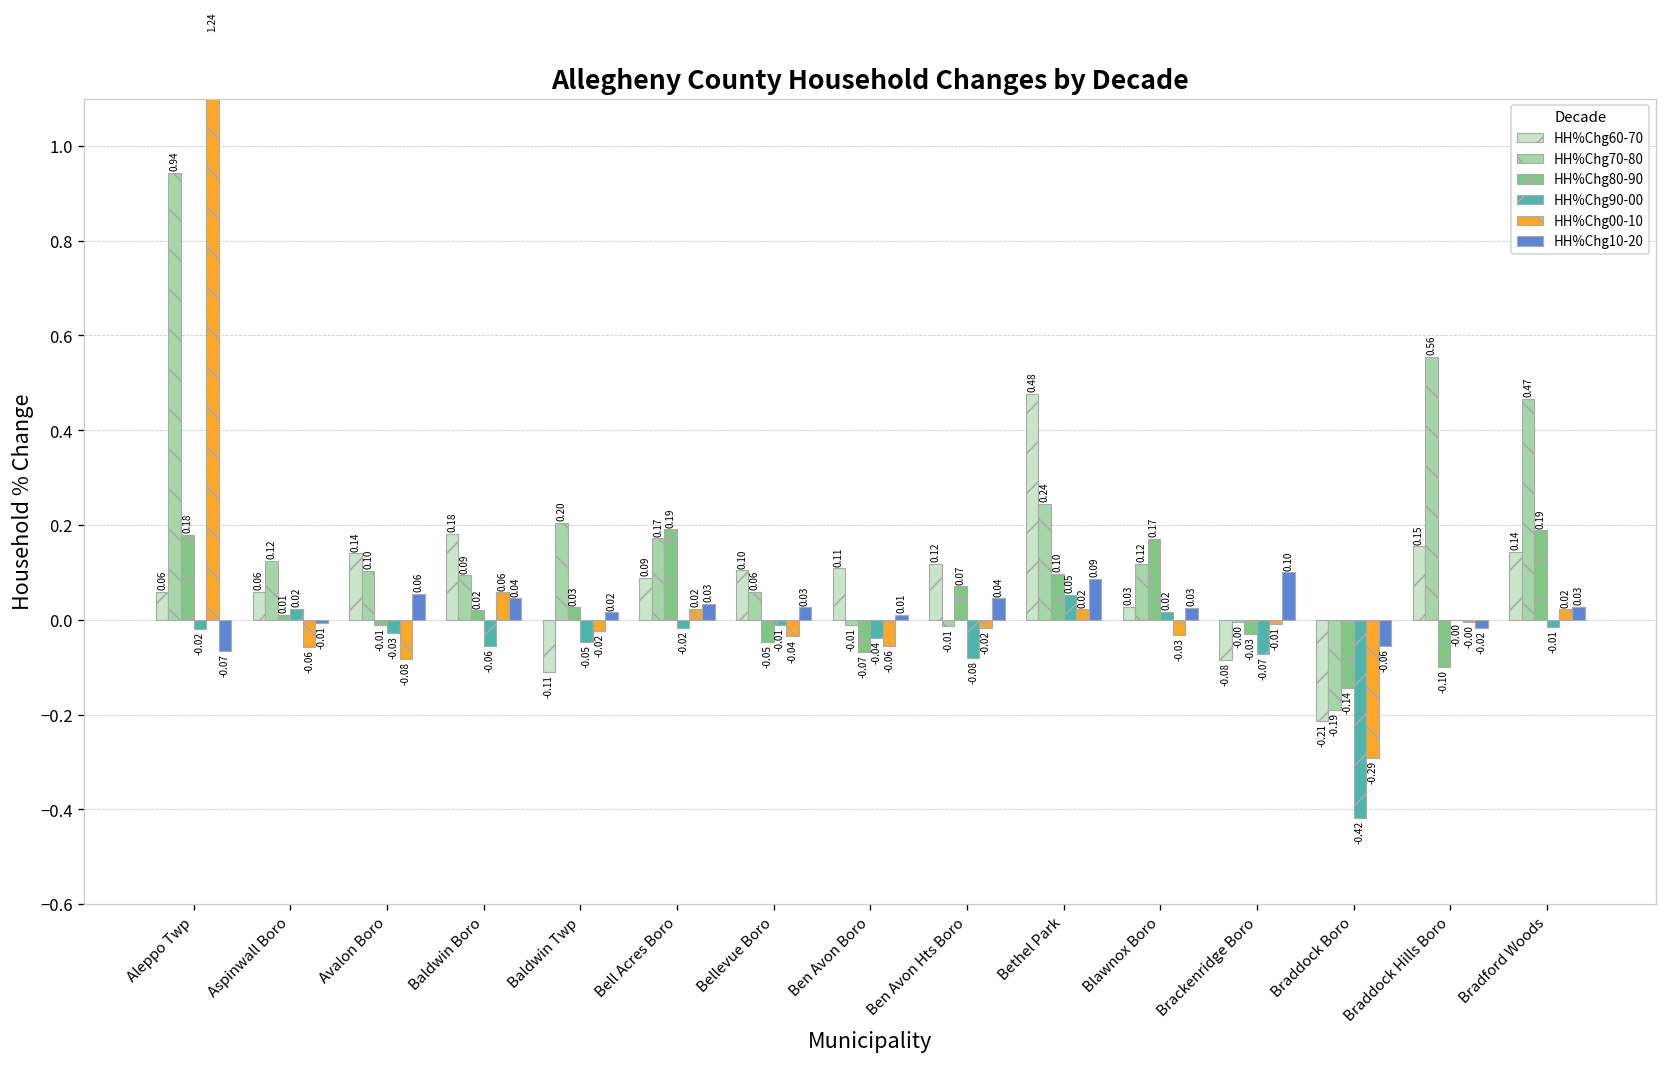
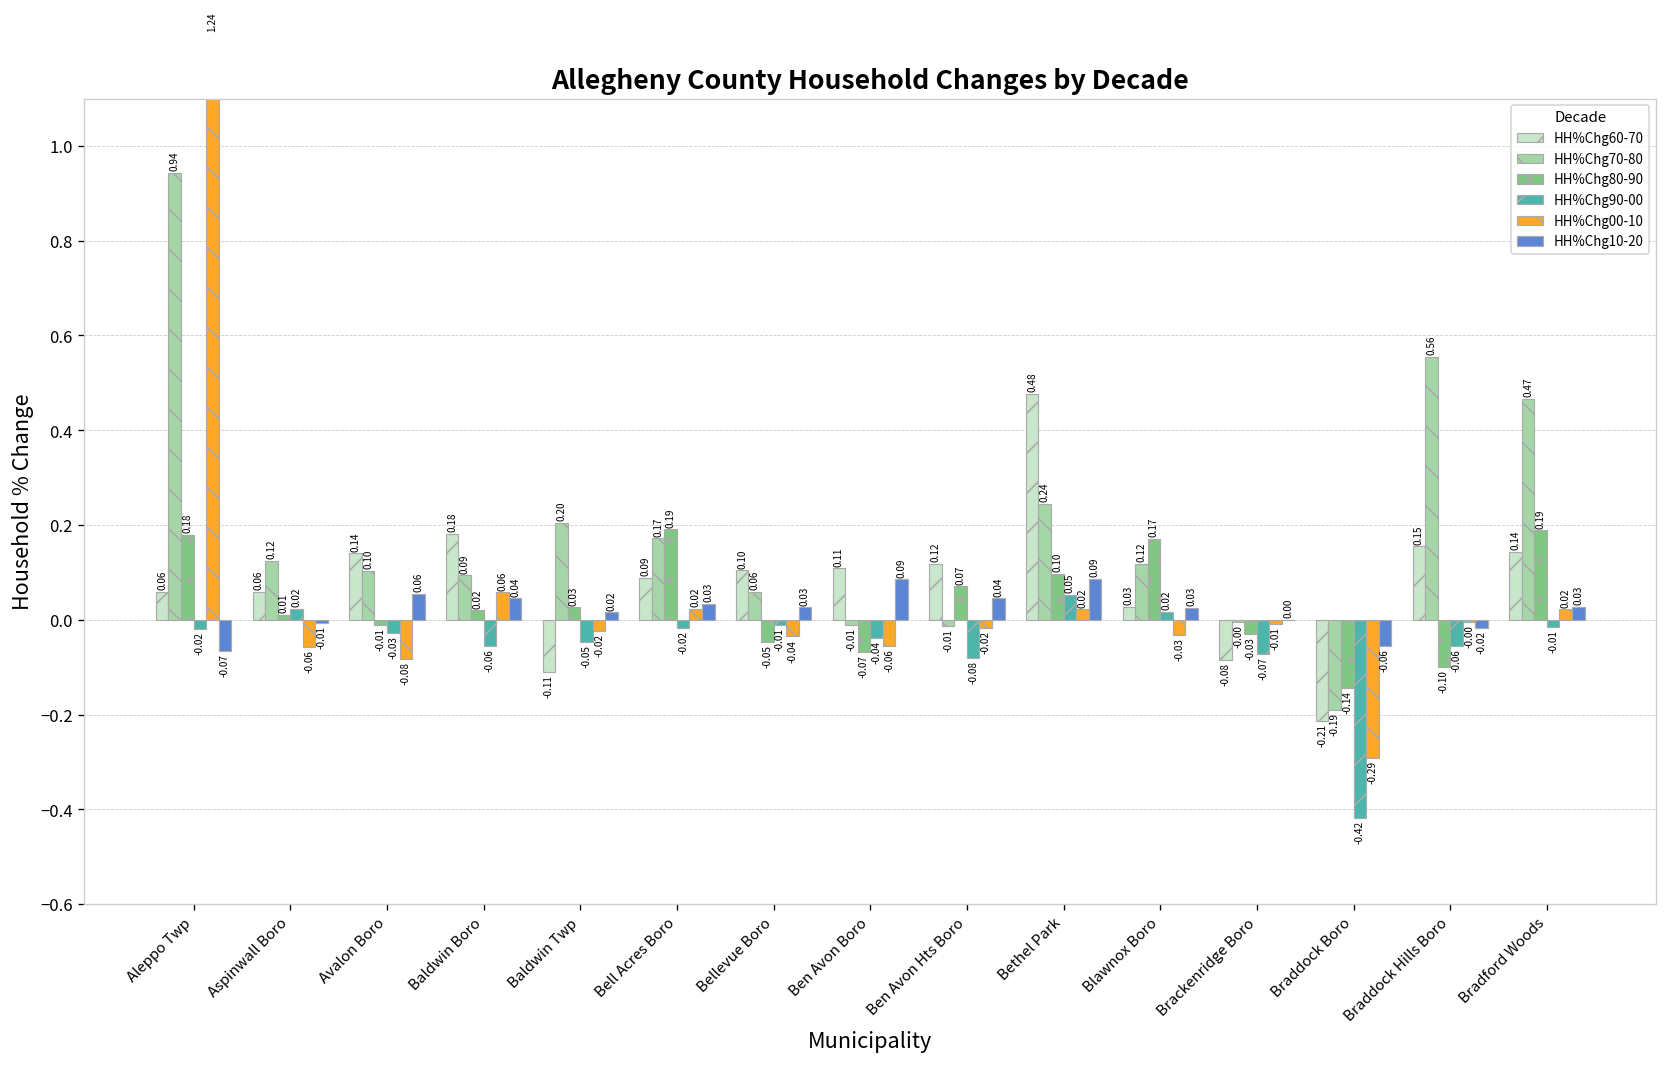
  {
    "HH%Chg90-00": {
      "Aleppo Twp": -0.02,
      "Aspinwall Boro": 0.02,
      "Avalon Boro": -0.03,
      "Baldwin Boro": -0.06,
      "Baldwin Twp": -0.05,
      "Bell Acres Boro": -0.02,
      "Bellevue Boro": -0.01,
      "Ben Avon Boro": -0.04,
      "Ben Avon Hts Boro": -0.08,
      "Bethel Park": 0.05,
      "Blawnox Boro": 0.02,
      "Brackenridge Boro": -0.07,
      "Braddock Boro": -0.42,
-     "Braddock Hills Boro": -0.00,
+     "Braddock Hills Boro": -0.06,
      "Bradford Woods": -0.01
    },
    "HH%Chg00-10": {
      "Aspinwall Boro": -0.06,
      "Avalon Boro": -0.08,
      "Baldwin Boro": 0.06,
      "Baldwin Twp": -0.02,
      "Bell Acres Boro": 0.02,
      "Bellevue Boro": -0.04,
      "Ben Avon Boro": -0.06,
      "Ben Avon Hts Boro": -0.02,
      "Bethel Park": 0.02,
      "Blawnox Boro": -0.03,
      "Brackenridge Boro": -0.01,
      "Braddock Boro": -0.29,
      "Braddock Hills Boro": -0.00,
      "Bradford Woods": 0.02
    },
    "HH%Chg10-20": {
      "Aleppo Twp": -0.07,
      "Aspinwall Boro": -0.01,
      "Avalon Boro": 0.06,
      "Baldwin Boro": 0.04,
      "Baldwin Twp": 0.02,
      "Bell Acres Boro": 0.03,
      "Bellevue Boro": 0.03,
-     "Ben Avon Boro": 0.01,
+     "Ben Avon Boro": 0.09,
      "Ben Avon Hts Boro": 0.04,
      "Bethel Park": 0.09,
      "Blawnox Boro": 0.03,
-     "Brackenridge Boro": 0.10,
+     "Brackenridge Boro": 0.00,
      "Braddock Boro": -0.06,
      "Braddock Hills Boro": -0.02,
      "Bradford Woods": 0.03
    }
  }
